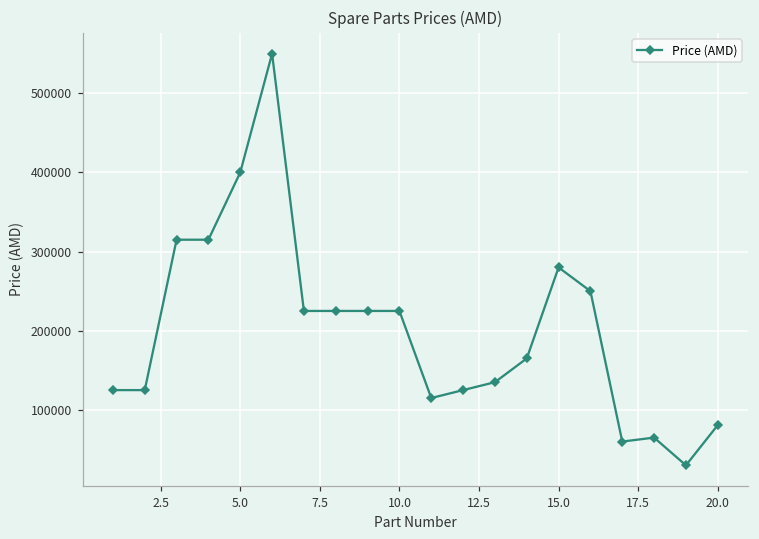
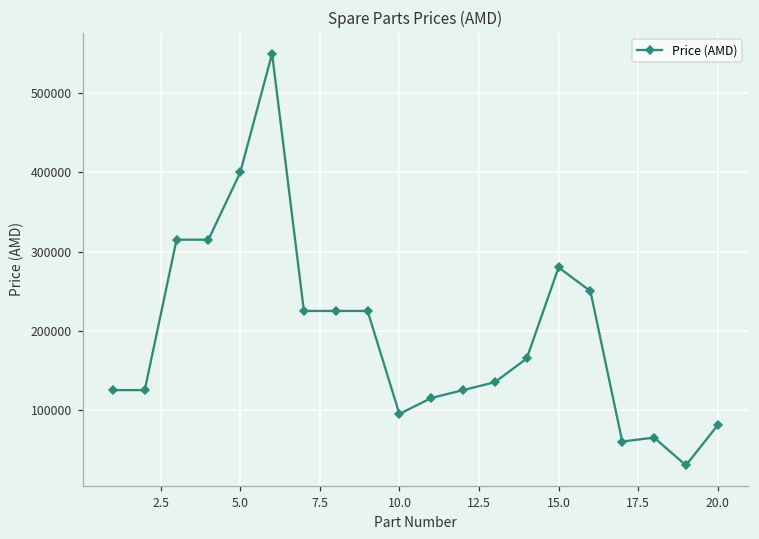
  {
    "5.0": 400000,
-   "10.0": 230000,
+   "10.0": 90000,
    "15.0": 280000,
    "20.0": 80000
  }
